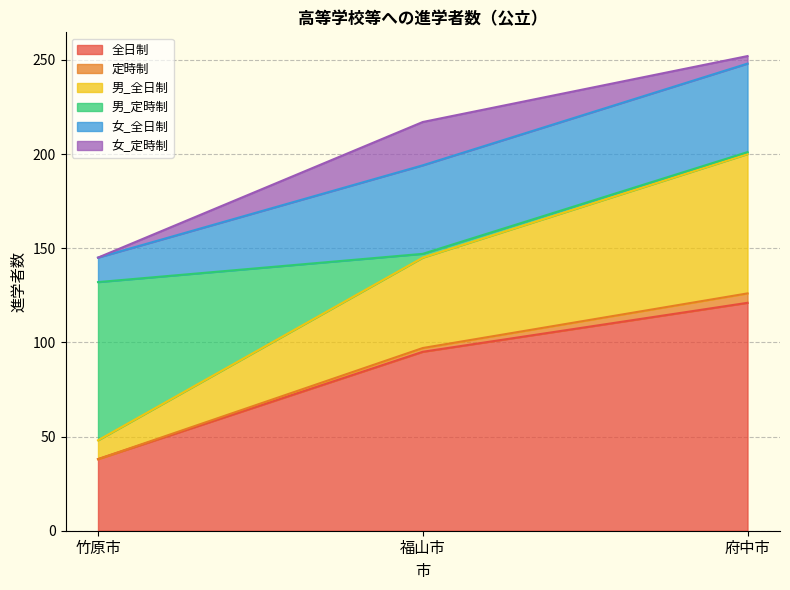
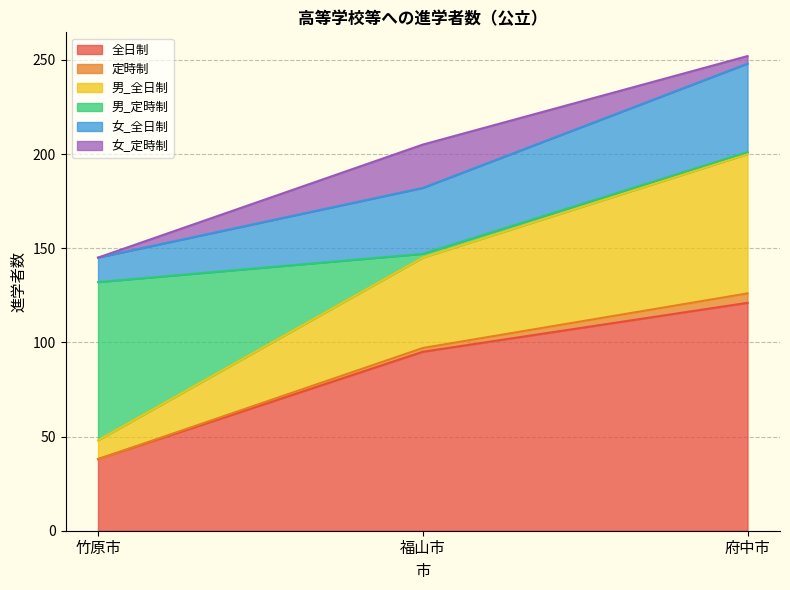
  {
    "男_全日制": {
      "竹原市": 10,
      "福山市": 48
    },
    "男_定時制": {
      "竹原市": 84,
      "福山市": 2
    },
    "女_全日制": {
-     "福山市": 47,
+     "福山市": 35,
      "府中市": 47
    },
    "女_定時制": {
      "福山市": 23,
      "府中市": 4
    }
  }
